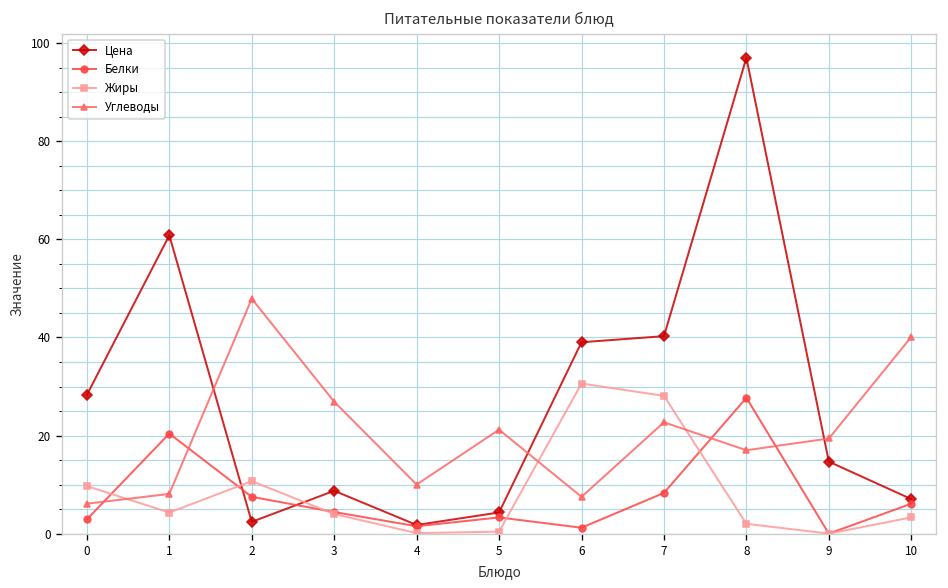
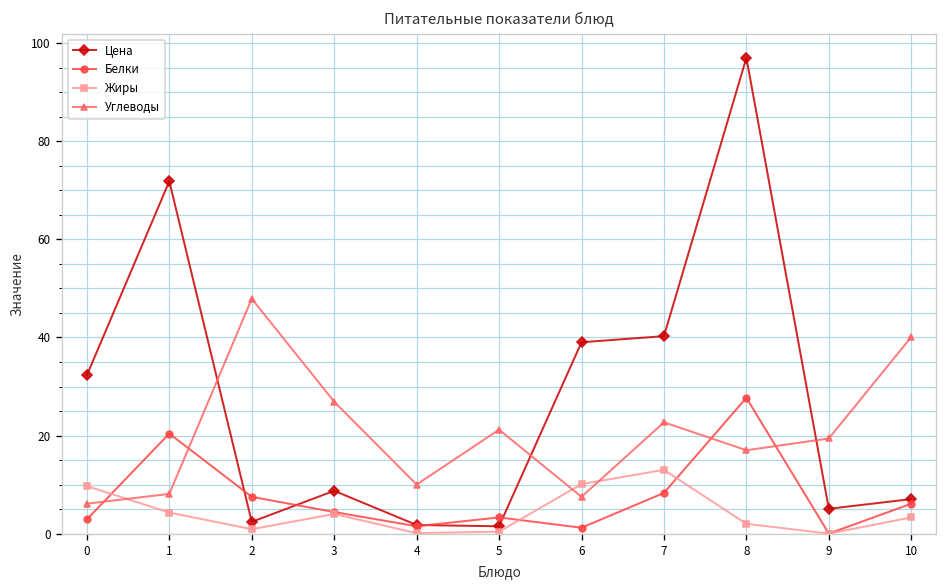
  {
    "Цена": {
-     "0": 28,
-     "1": 61,
+     "0": 32,
+     "1": 72,
      "2": 2,
      "3": 9,
-     "5": 4,
+     "5": 1,
      "6": 39,
      "7": 40,
      "8": 97,
-     "9": 15,
+     "9": 5,
      "10": 7
    },
    "Жиры": {
      "0": 10,
      "1": 4,
-     "2": 11,
+     "2": 1,
      "4": 0,
      "5": 0,
-     "6": 31,
-     "7": 28,
+     "6": 10,
+     "7": 13,
      "8": 2,
      "10": 3
    }
  }
